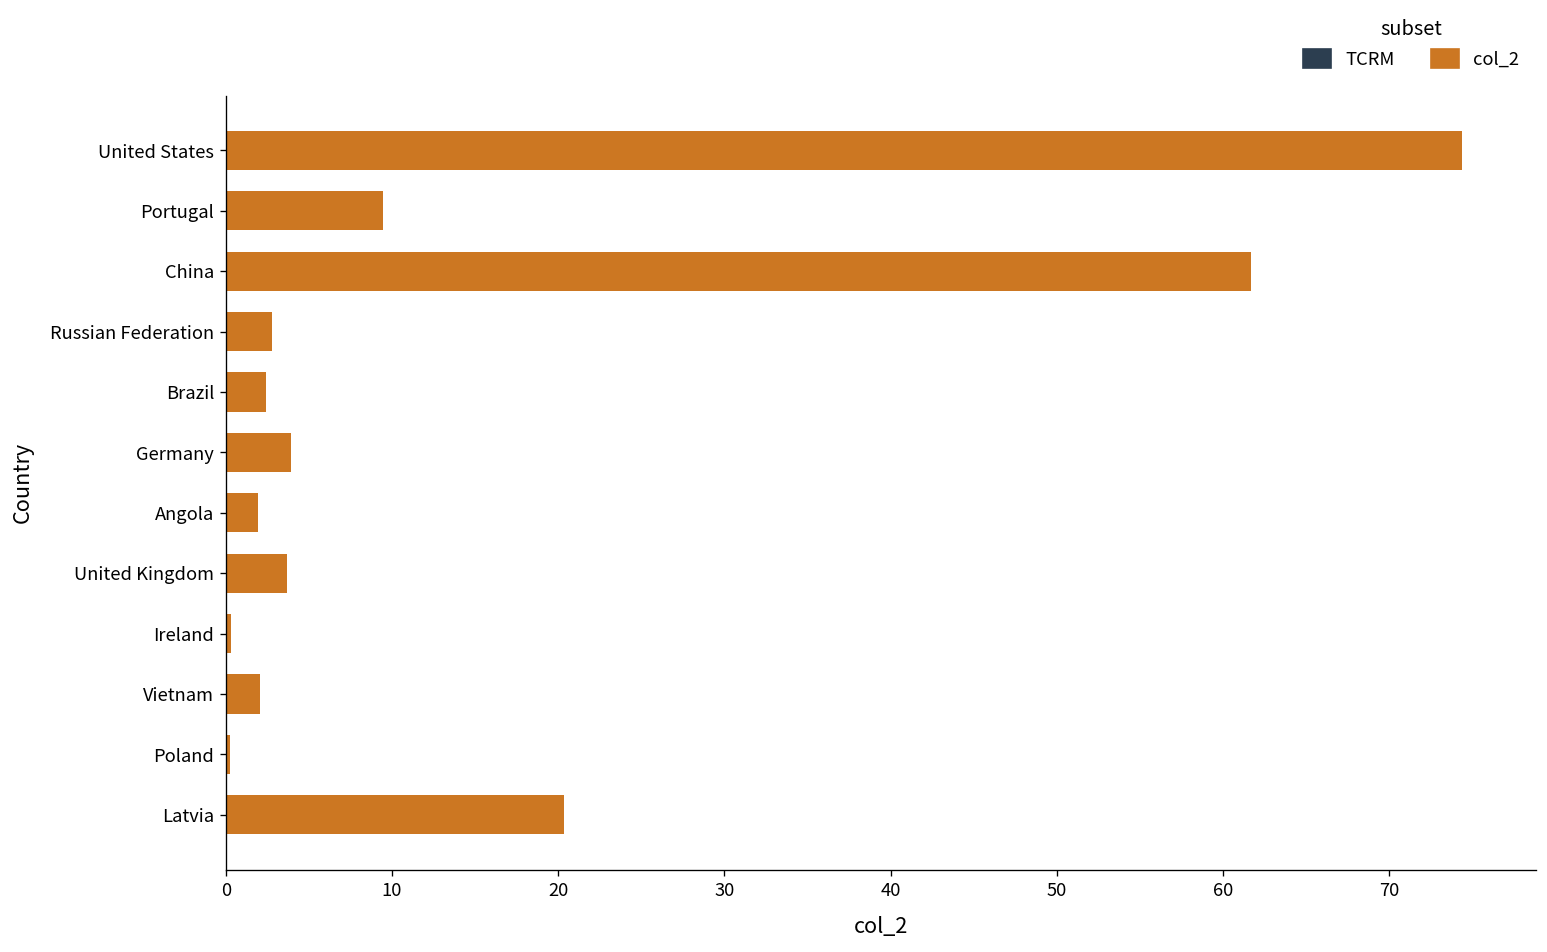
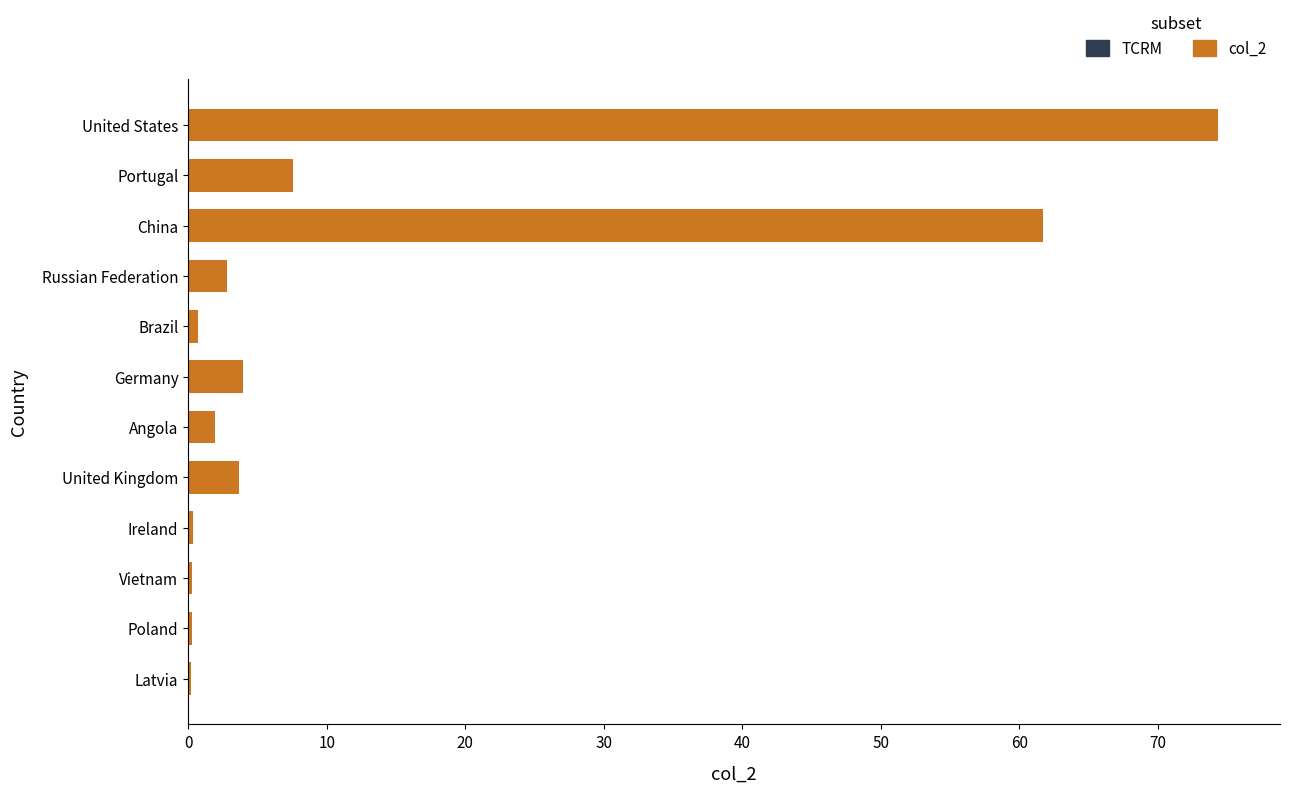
  {
    "United States": 74.4,
-   "Portugal": 9.5,
+   "Portugal": 7.6,
    "China": 61.7,
    "Russian Federation": 2.8,
-   "Brazil": 2.4,
+   "Brazil": 0.7,
    "Germany": 4.0,
    "Angola": 1.9,
    "United Kingdom": 3.7,
    "Ireland": 0.3,
-   "Vietnam": 2.1,
+   "Vietnam": 0.3,
    "Poland": 0.3,
-   "Latvia": 20.3
+   "Latvia": 0.2
  }
